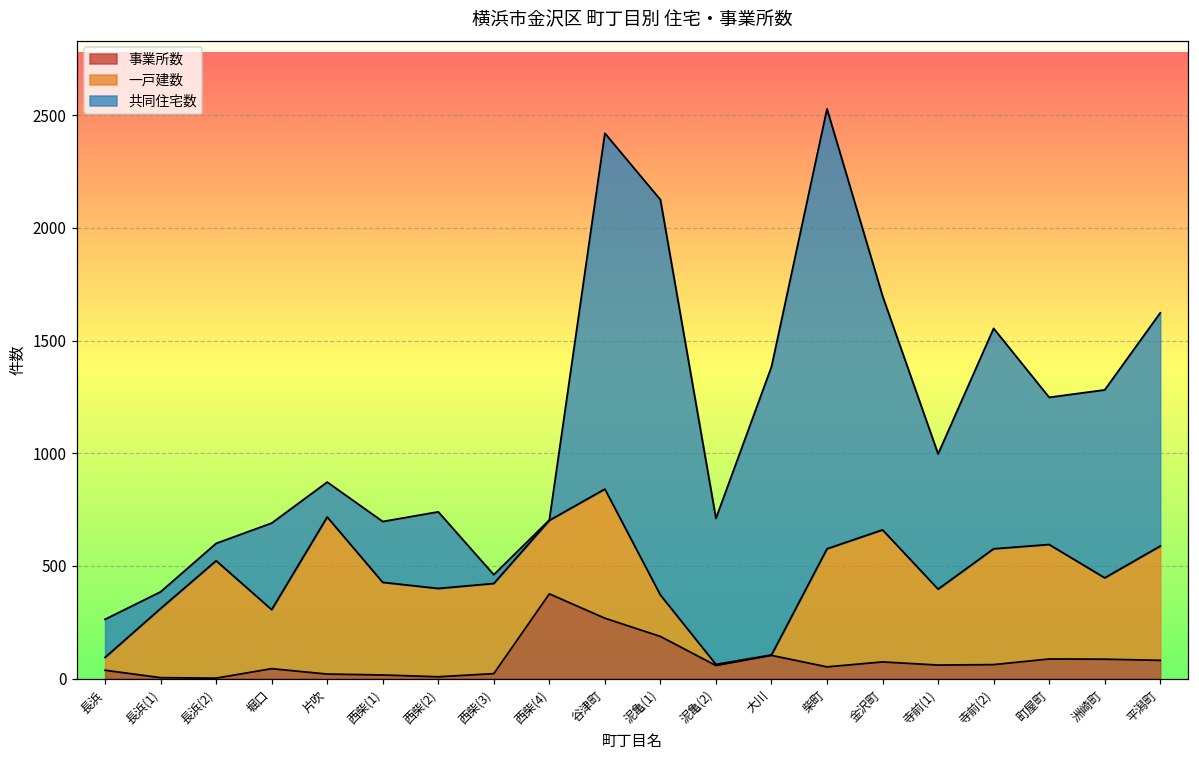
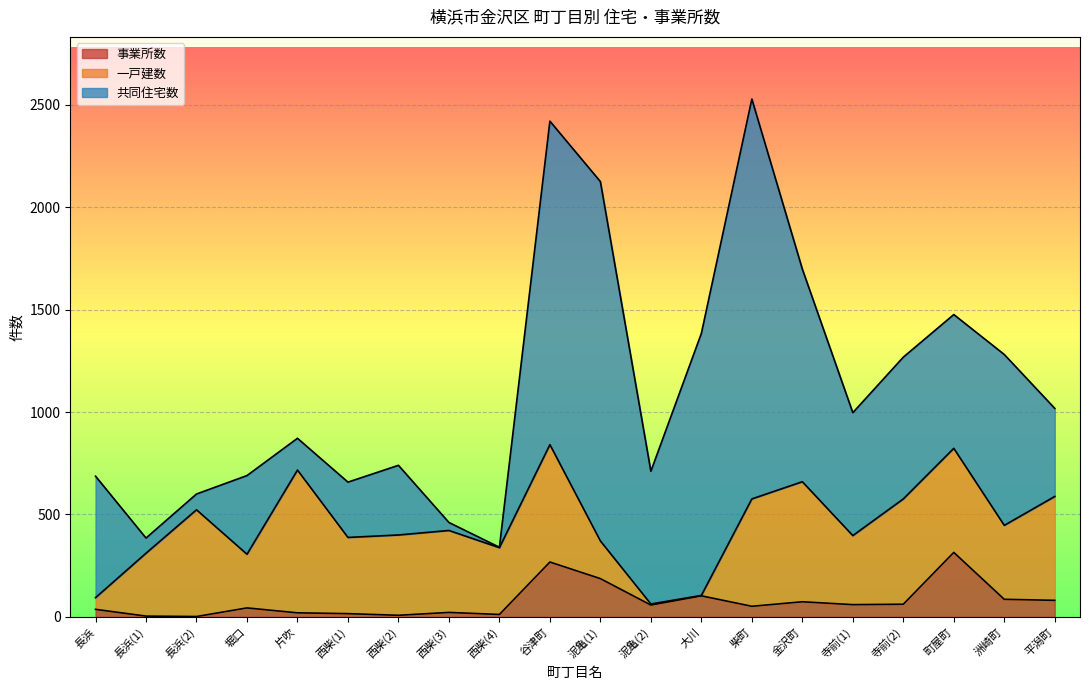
  {
    "事業所数": {
      "長浜": 40,
      "長浜(1)": 0,
      "長浜(2)": 0,
      "堀口": 40,
      "片吹": 20,
      "西柴(1)": 20,
      "西柴(2)": 10,
      "西柴(3)": 20,
-     "西柴(4)": 380,
+     "西柴(4)": 10,
      "谷津町": 270,
      "泥亀(1)": 190,
      "柴町": 50,
      "金沢町": 70,
      "寺前(1)": 60,
      "寺前(2)": 60,
-     "町屋町": 90,
+     "町屋町": 320,
      "洲崎町": 90,
      "平潟町": 80
    },
    "一戸建数": {
      "長浜": 60,
      "長浜(1)": 310,
      "長浜(2)": 520,
      "堀口": 260,
      "片吹": 700,
-     "西柴(1)": 410,
+     "西柴(1)": 370,
      "西柴(2)": 390,
      "西柴(3)": 400,
      "谷津町": 570,
      "泥亀(1)": 180,
      "柴町": 520,
      "金沢町": 590,
      "寺前(1)": 340,
      "寺前(2)": 510,
      "町屋町": 510,
      "洲崎町": 360,
      "平潟町": 510
    },
    "共同住宅数": {
-     "長浜": 170,
+     "長浜": 590,
      "長浜(1)": 70,
      "長浜(2)": 80,
      "堀口": 380,
      "片吹": 160,
      "西柴(1)": 270,
      "西柴(2)": 340,
      "西柴(3)": 40,
      "谷津町": 1580,
      "泥亀(1)": 1750,
      "泥亀(2)": 650,
      "大川": 1280,
      "柴町": 1950,
      "金沢町": 1040,
      "寺前(1)": 600,
-     "寺前(2)": 980,
+     "寺前(2)": 690,
      "町屋町": 650,
      "洲崎町": 830,
-     "平潟町": 1040
+     "平潟町": 430
    }
  }
